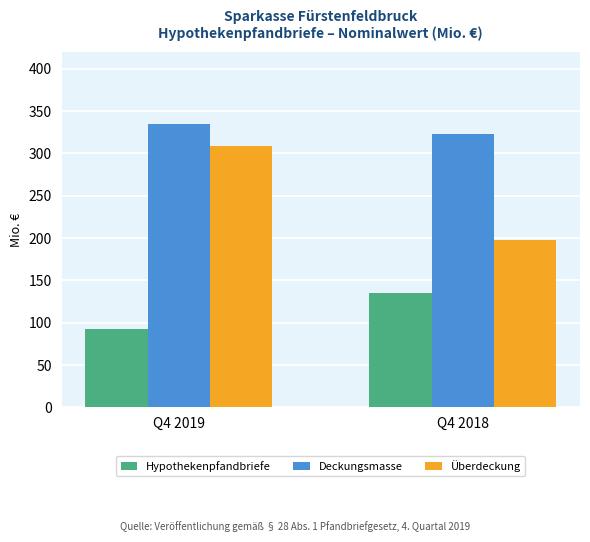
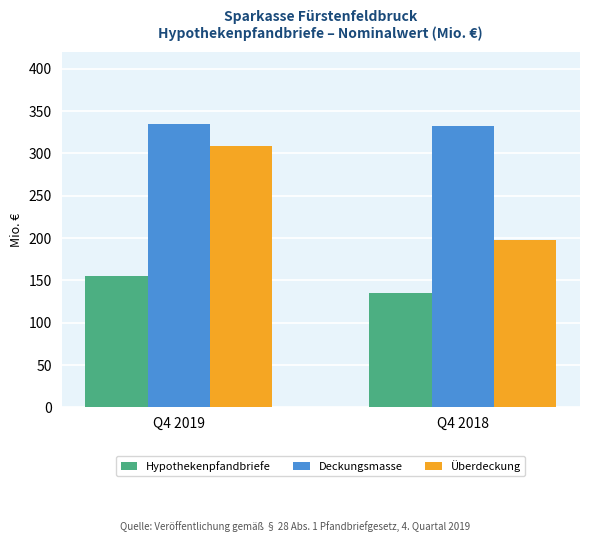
  {
    "Hypothekenpfandbriefe": {
-     "Q4 2019": 90,
+     "Q4 2019": 160,
      "Q4 2018": 140
    },
    "Deckungsmasse": {
      "Q4 2019": 330,
-     "Q4 2018": 320
+     "Q4 2018": 330
    },
    "Überdeckung": {
      "Q4 2019": 310,
      "Q4 2018": 200
    }
  }
